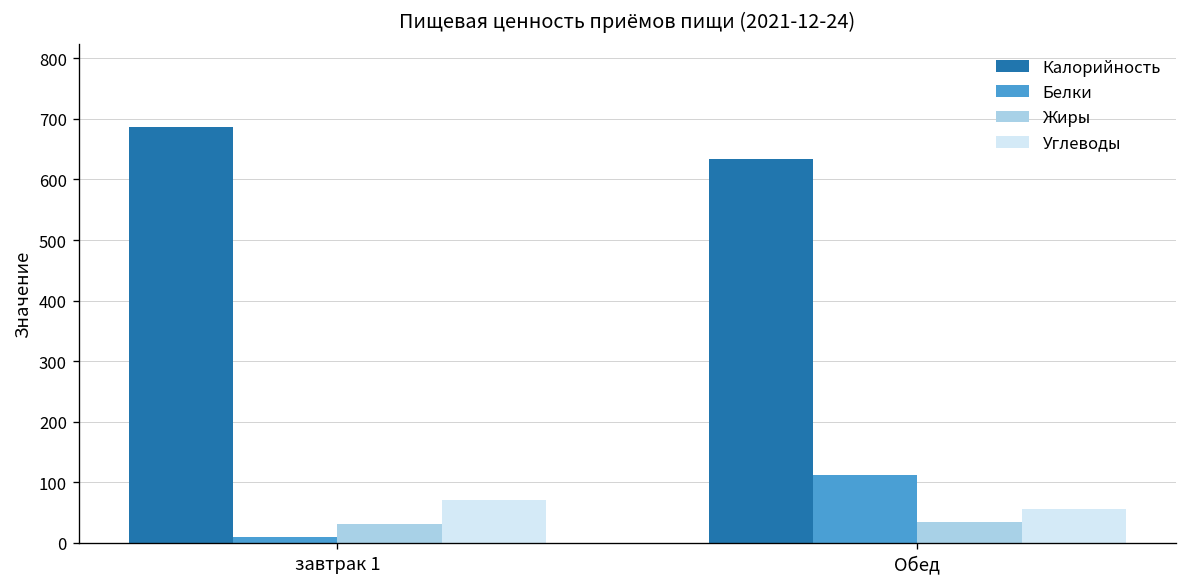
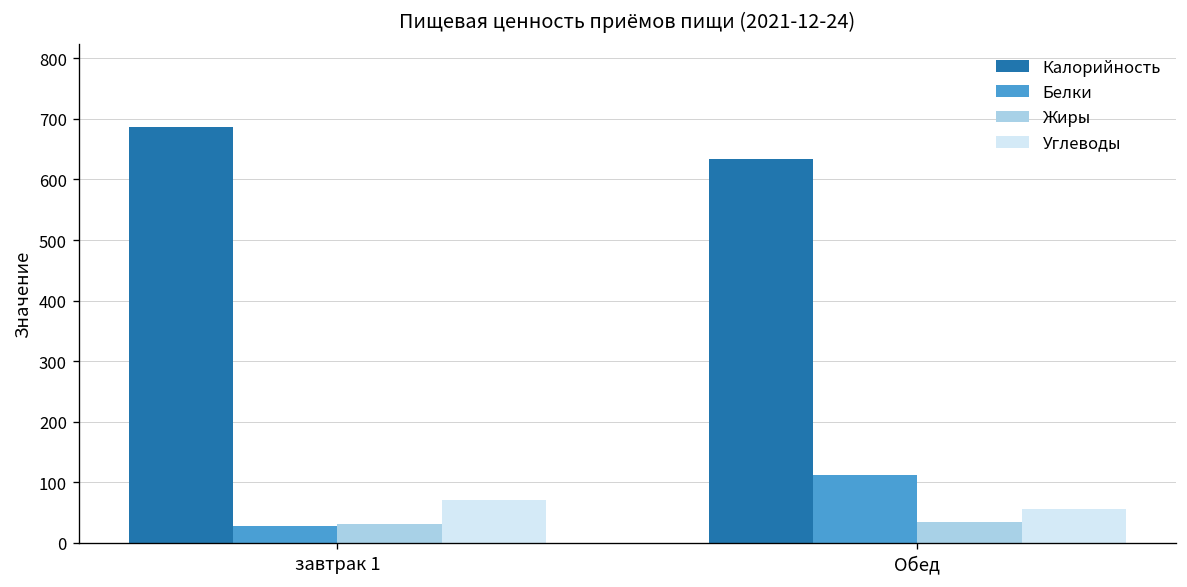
  {
    "Калорийность": {
      "завтрак 1": 690,
      "Обед": 630
    },
    "Белки": {
-     "завтрак 1": 10,
+     "завтрак 1": 30,
      "Обед": 110
    }
  }
